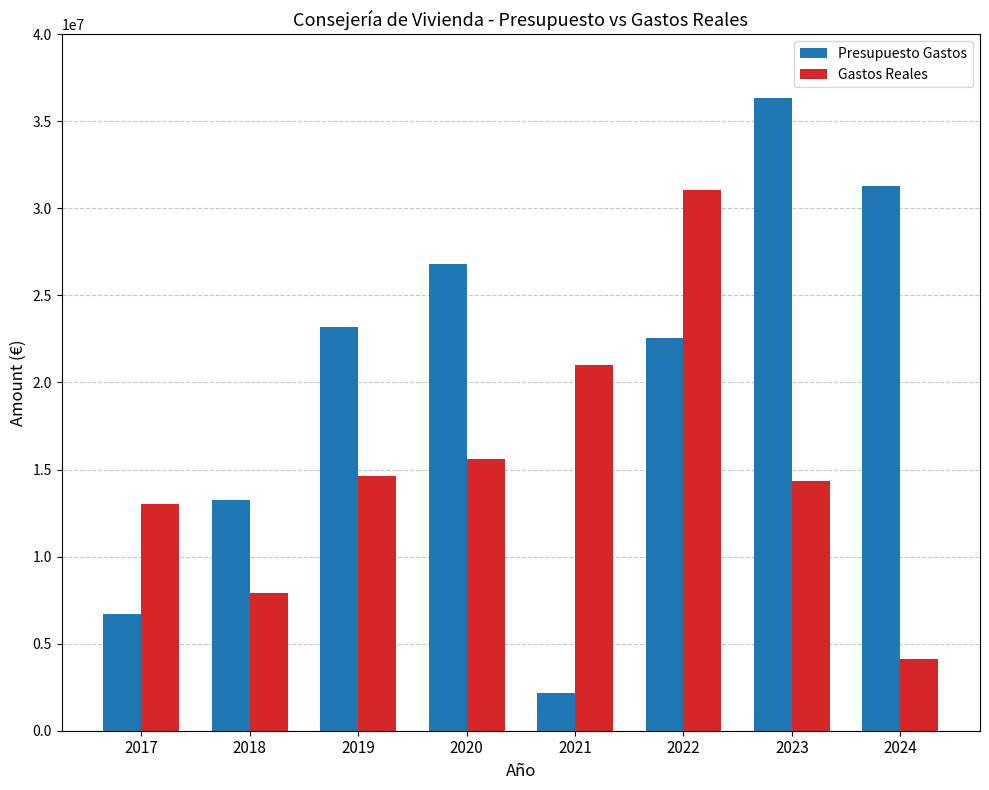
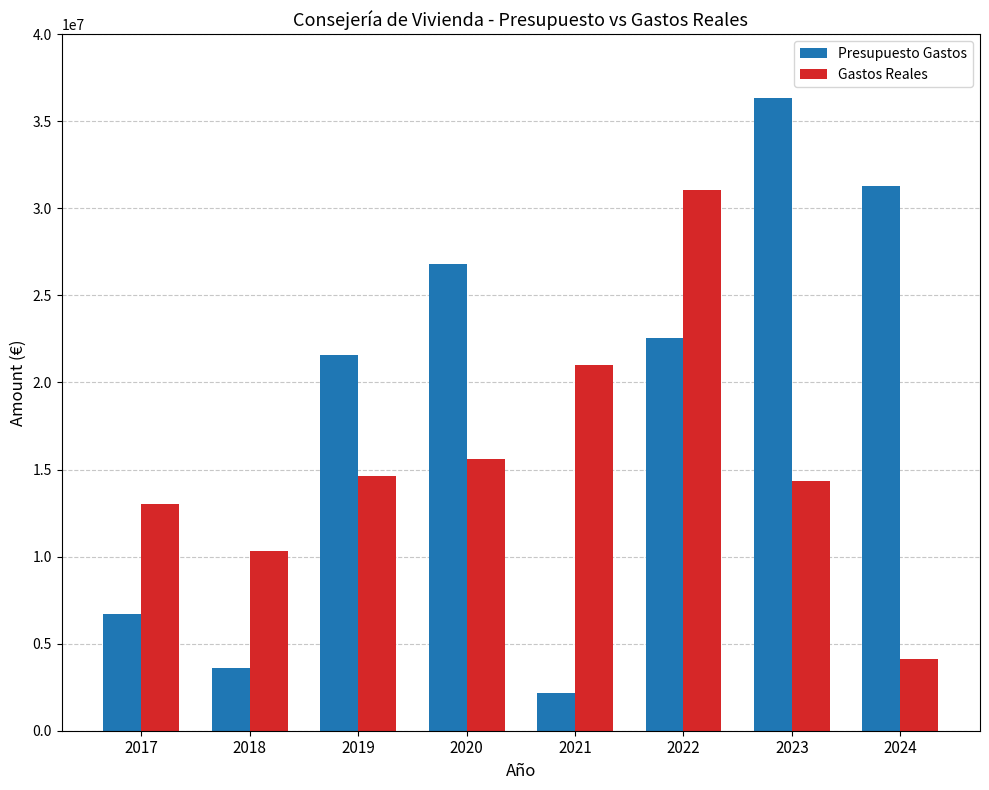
  {
    "Presupuesto Gastos": {
      "2017": 6700000,
-     "2018": 13200000,
-     "2019": 23200000,
+     "2018": 3600000,
+     "2019": 21600000,
      "2020": 26800000,
      "2021": 2200000,
      "2022": 22500000,
      "2023": 36300000,
      "2024": 31300000
    },
    "Gastos Reales": {
      "2017": 13000000,
-     "2018": 7900000,
+     "2018": 10300000,
      "2019": 14600000,
      "2020": 15600000,
      "2021": 21000000,
      "2022": 31000000,
      "2023": 14300000,
      "2024": 4100000
    }
  }
